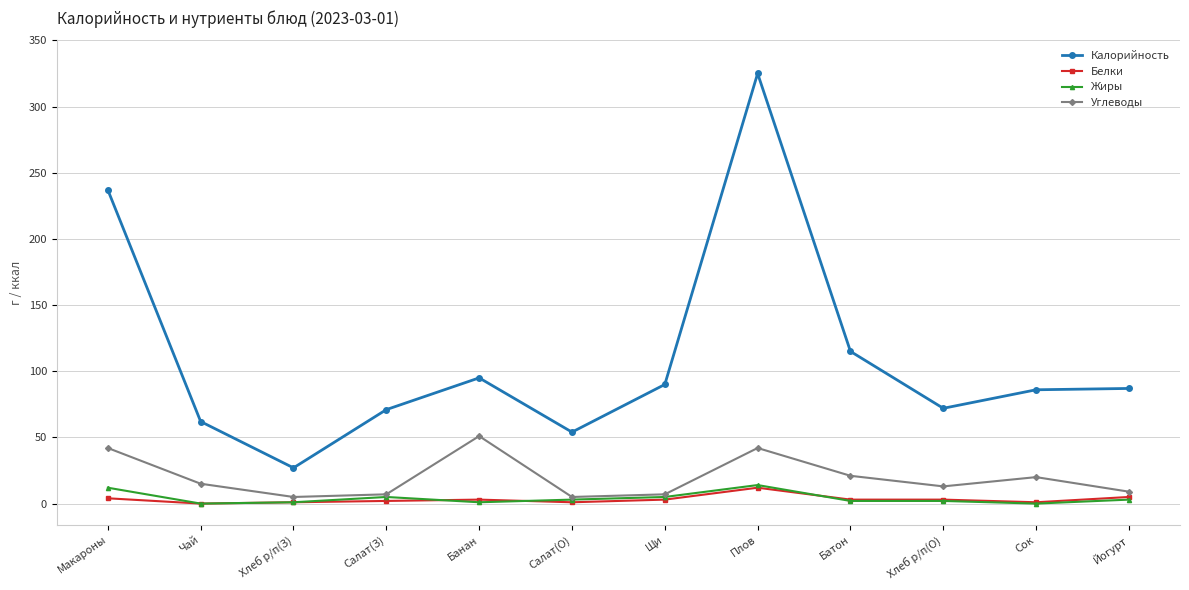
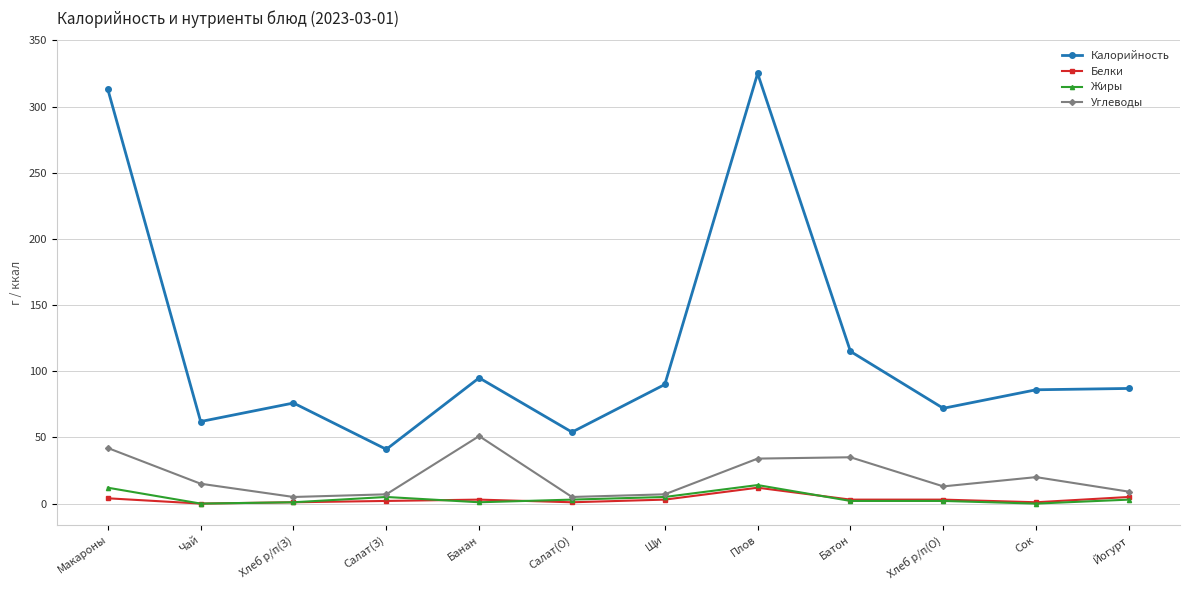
  {
    "Калорийность": {
-     "Макароны": 237,
+     "Макароны": 313,
      "Чай": 62,
-     "Хлеб р/п(З)": 27,
-     "Салат(З)": 71,
+     "Хлеб р/п(З)": 76,
+     "Салат(З)": 41,
      "Банан": 95,
      "Салат(О)": 54,
      "Щи": 90,
      "Плов": 325,
      "Батон": 115,
      "Хлеб р/п(О)": 72,
      "Сок": 86,
      "Йогурт": 87
    },
    "Белки": {
      "Макароны": 4,
      "Салат(З)": 2,
      "Банан": 3,
      "Салат(О)": 1,
      "Щи": 3,
      "Плов": 12,
      "Йогурт": 5
    },
    "Жиры": {
      "Макароны": 12,
      "Салат(З)": 5,
      "Банан": 1,
      "Салат(О)": 3,
      "Щи": 5,
      "Плов": 14,
      "Йогурт": 3
    },
    "Углеводы": {
      "Макароны": 42,
      "Чай": 15,
      "Хлеб р/п(З)": 5,
      "Салат(З)": 7,
      "Банан": 51,
      "Салат(О)": 5,
      "Щи": 7,
-     "Плов": 42,
-     "Батон": 21,
+     "Плов": 34,
+     "Батон": 35,
      "Хлеб р/п(О)": 13,
      "Сок": 20,
      "Йогурт": 9
    }
  }
